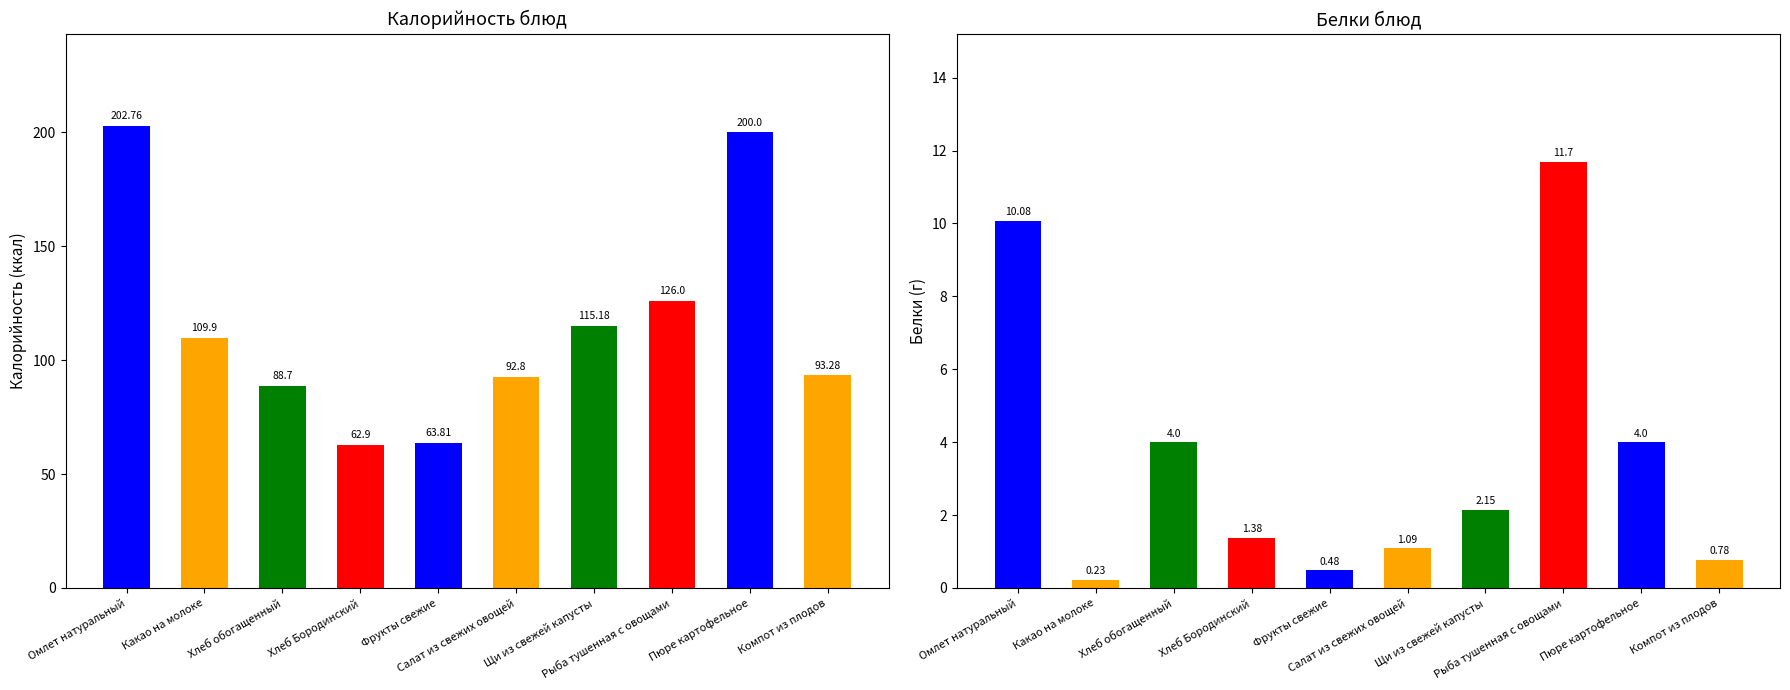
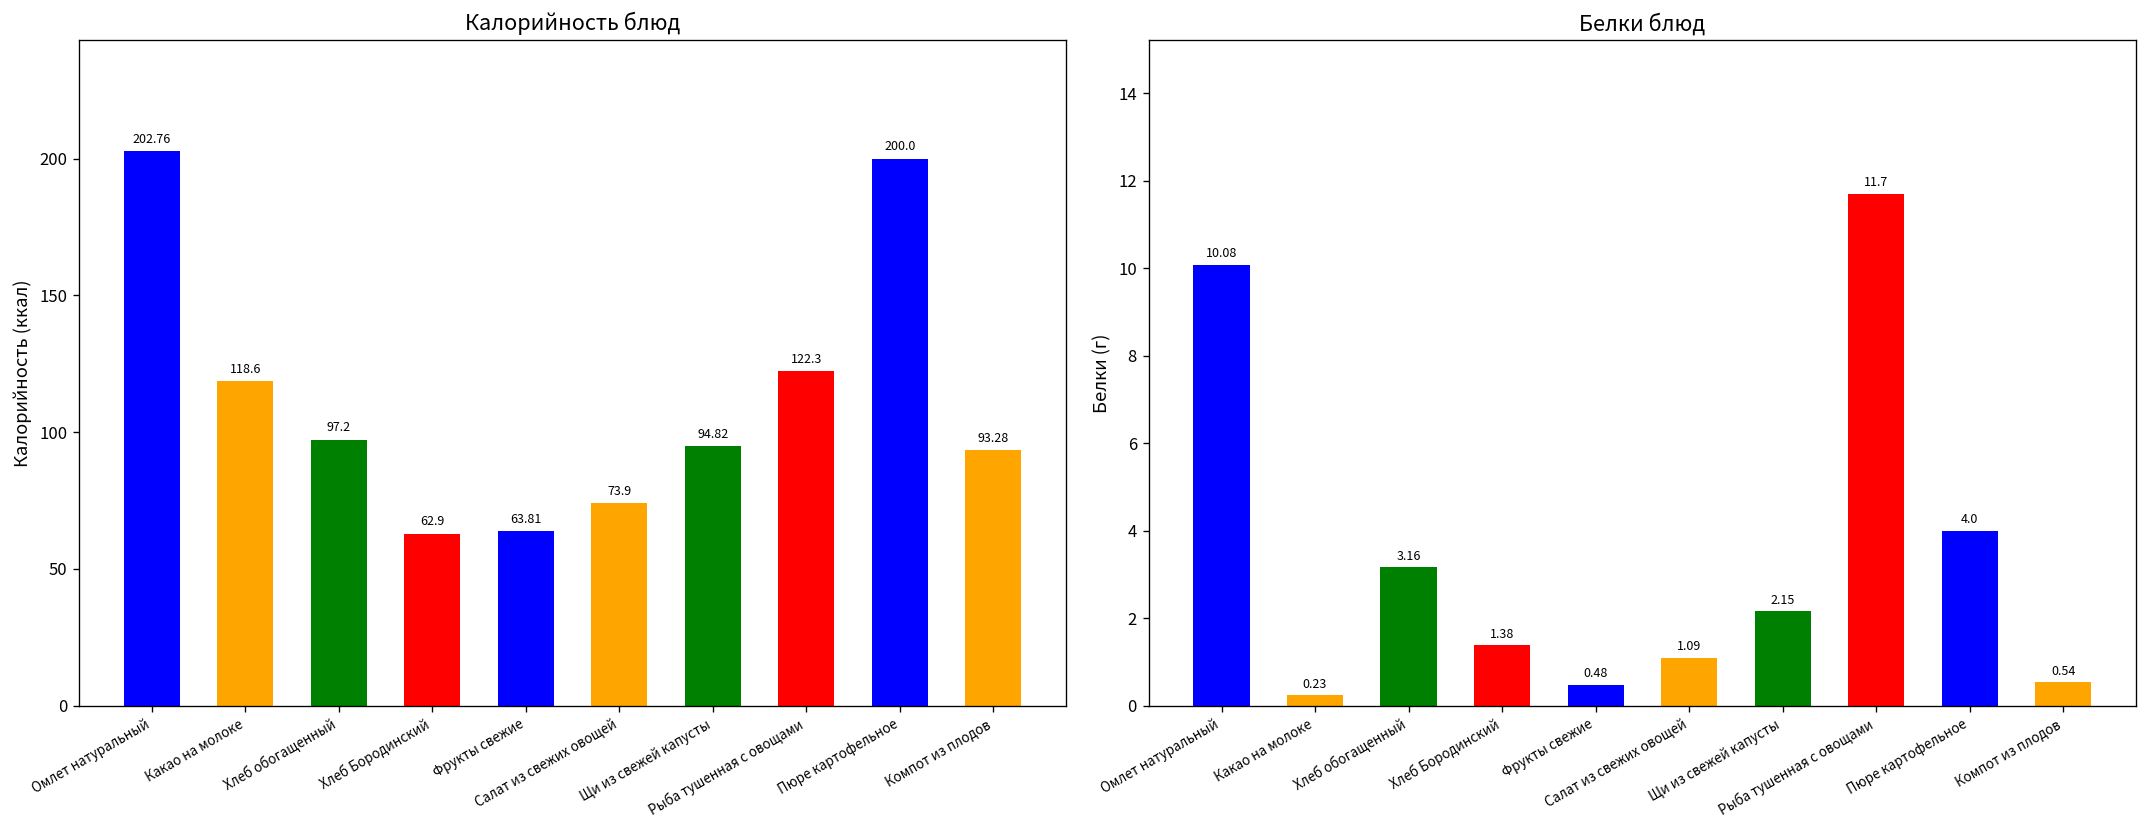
  {
    "Калорийность блюд": {
      "Омлет натуральный": 202.76,
-     "Какао на молоке": 109.9,
-     "Хлеб обогащенный": 88.7,
+     "Какао на молоке": 118.6,
+     "Хлеб обогащенный": 97.2,
      "Хлеб Бородинский": 62.9,
      "Фрукты свежие": 63.81,
-     "Салат из свежих овощей": 92.8,
-     "Щи из свежей капусты": 115.18,
-     "Рыба тушенная с овощами": 126.0,
+     "Салат из свежих овощей": 73.9,
+     "Щи из свежей капусты": 94.82,
+     "Рыба тушенная с овощами": 122.3,
      "Пюре картофельное": 200.0,
      "Компот из плодов": 93.28
    },
    "Белки блюд": {
      "Омлет натуральный": 10.08,
      "Какао на молоке": 0.23,
-     "Хлеб обогащенный": 4.0,
+     "Хлеб обогащенный": 3.16,
      "Хлеб Бородинский": 1.38,
      "Фрукты свежие": 0.48,
      "Салат из свежих овощей": 1.09,
      "Щи из свежей капусты": 2.15,
      "Рыба тушенная с овощами": 11.7,
      "Пюре картофельное": 4.0,
-     "Компот из плодов": 0.78
+     "Компот из плодов": 0.54
    }
  }
